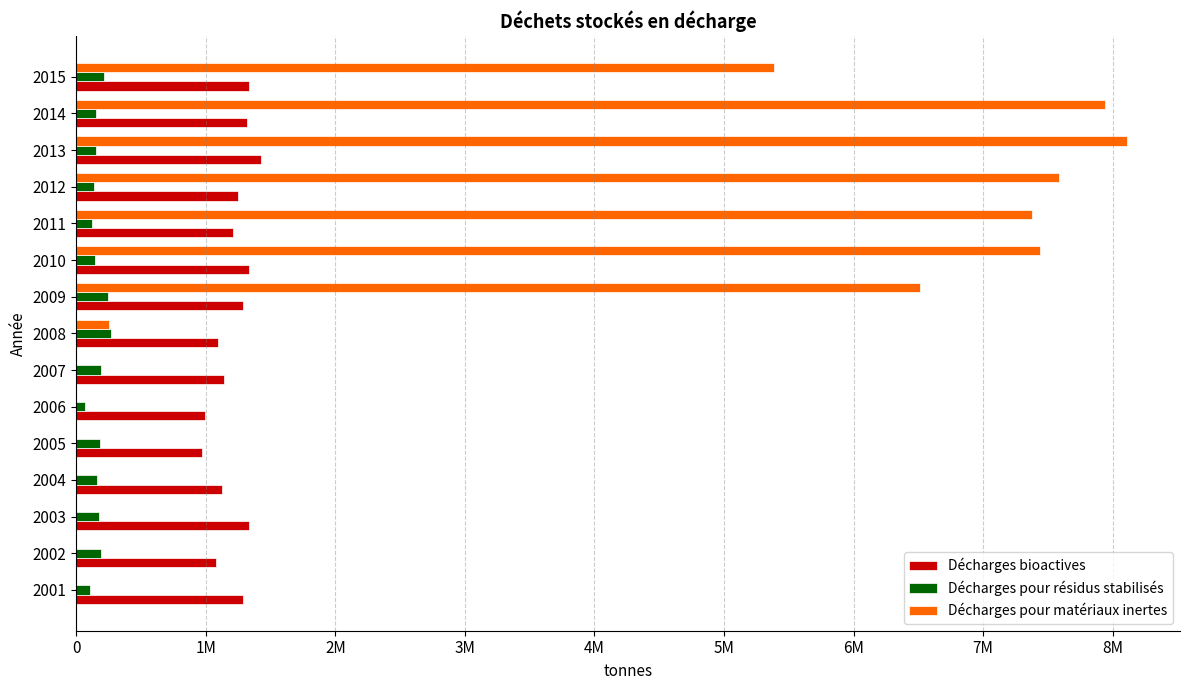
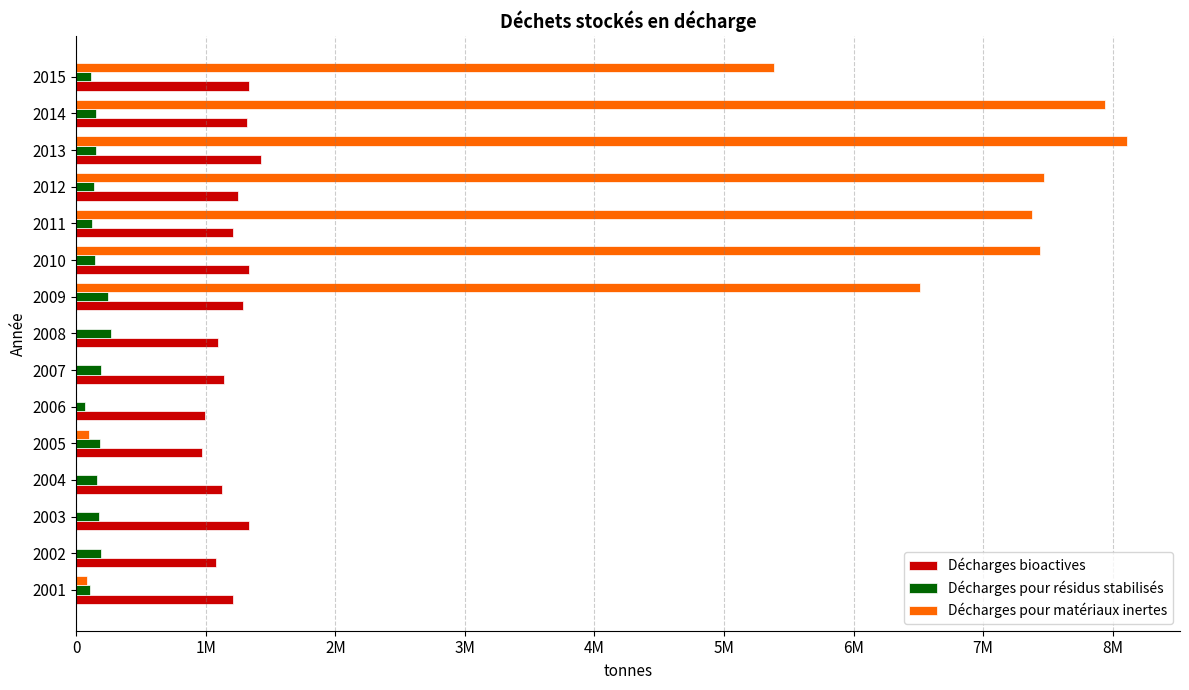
  {
    "Décharges bioactives": {
      "2015": 1340000,
      "2014": 1310000,
      "2013": 1420000,
      "2012": 1250000,
      "2011": 1210000,
      "2010": 1330000,
      "2009": 1290000,
      "2008": 1090000,
      "2007": 1140000,
      "2006": 990000,
      "2005": 970000,
      "2004": 1120000,
      "2003": 1330000,
      "2002": 1080000,
-     "2001": 1290000
+     "2001": 1210000
    },
    "Décharges pour résidus stabilisés": {
-     "2015": 220000,
+     "2015": 110000,
      "2014": 150000,
      "2013": 150000,
      "2012": 140000,
      "2011": 120000,
      "2010": 140000,
      "2009": 250000,
      "2008": 270000,
      "2007": 190000,
      "2006": 70000,
      "2005": 190000,
      "2004": 160000,
      "2003": 170000,
      "2002": 190000,
      "2001": 100000
    },
    "Décharges pour matériaux inertes": {
      "2015": 5380000,
      "2014": 7940000,
      "2013": 8110000,
-     "2012": 7580000,
+     "2012": 7470000,
      "2011": 7380000,
      "2010": 7440000,
      "2009": 6510000,
-     "2008": 250000,
+     "2008": 0,
      "2007": 0,
      "2006": 0,
-     "2005": 0,
+     "2005": 100000,
      "2004": 0,
      "2003": 0,
      "2002": 0,
-     "2001": 0
+     "2001": 80000
    }
  }
